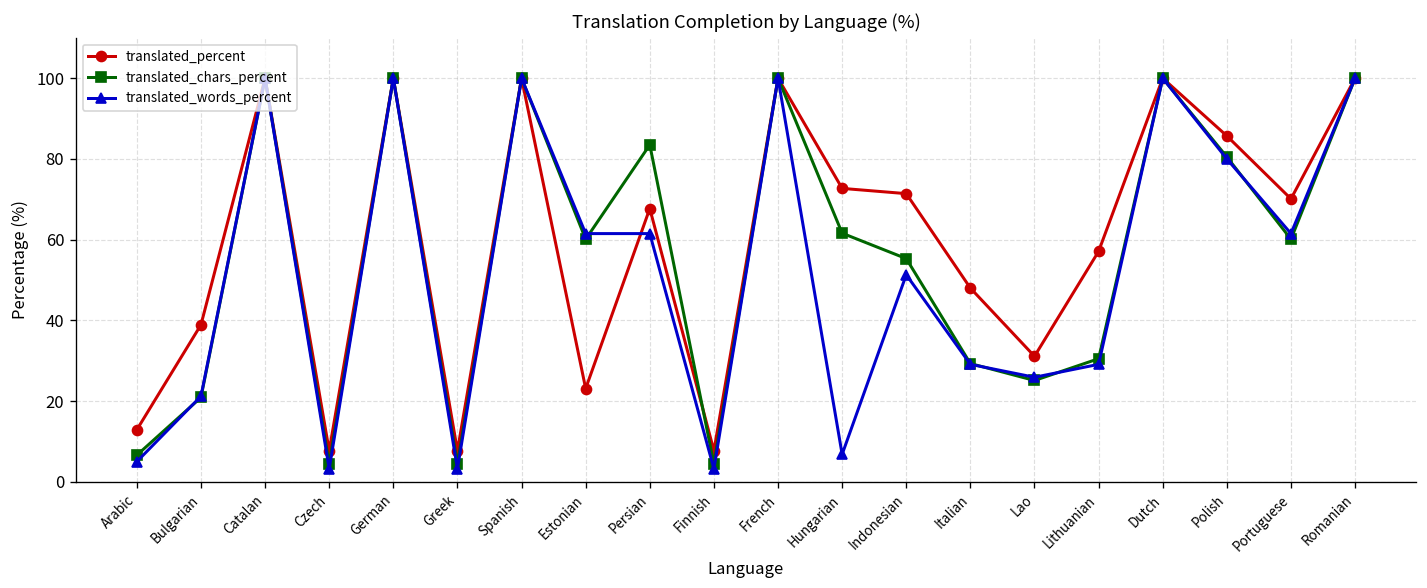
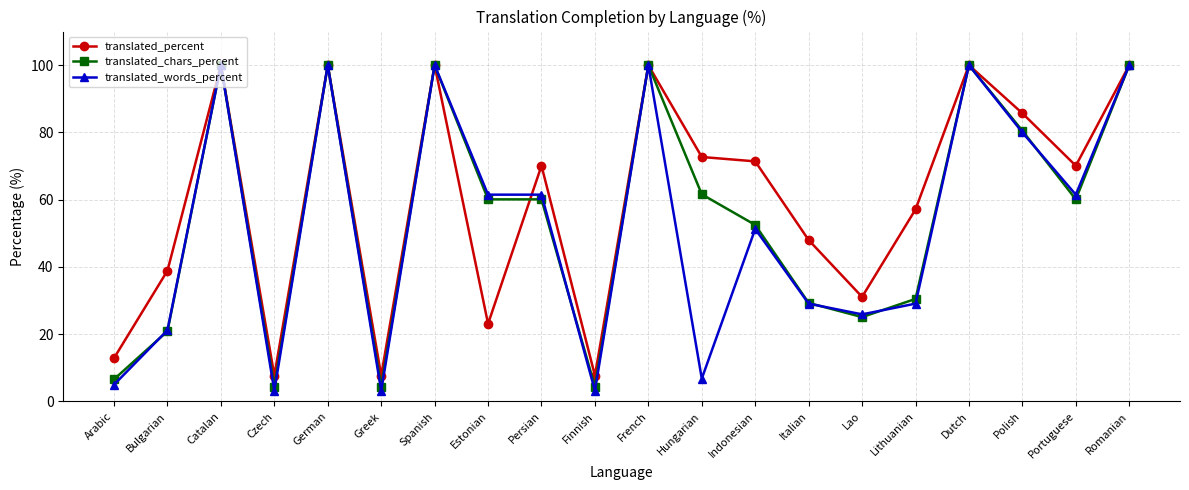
  {
    "translated_percent": {
      "Arabic": 13,
      "Bulgarian": 39,
      "Czech": 8,
      "Greek": 8,
      "Estonian": 23,
-     "Persian": 68,
+     "Persian": 70,
      "Finnish": 8,
      "Hungarian": 73,
      "Indonesian": 71,
      "Italian": 48,
      "Lao": 31,
      "Lithuanian": 57,
      "Polish": 86,
      "Portuguese": 70
    },
    "translated_chars_percent": {
      "Arabic": 7,
      "Czech": 4,
      "Greek": 4,
      "Estonian": 60,
-     "Persian": 84,
+     "Persian": 60,
      "Finnish": 4,
      "Hungarian": 62,
-     "Indonesian": 55,
+     "Indonesian": 53,
      "Lao": 25,
      "Lithuanian": 31,
      "Portuguese": 60
    },
    "translated_words_percent": {
      "Arabic": 5,
      "Czech": 3,
      "Greek": 3,
      "Estonian": 62,
      "Persian": 62,
      "Finnish": 3,
      "Hungarian": 7,
      "Indonesian": 51,
      "Lao": 26,
      "Lithuanian": 29,
      "Portuguese": 62
    }
  }
